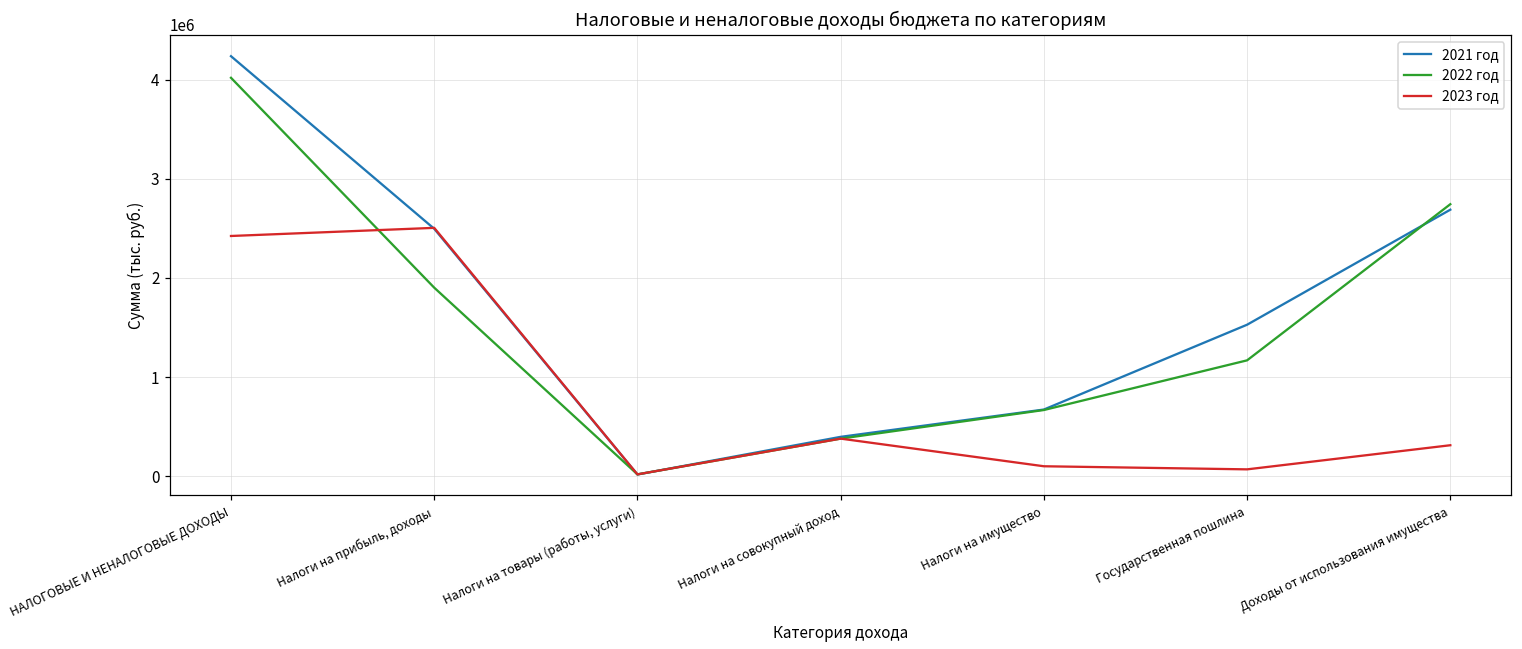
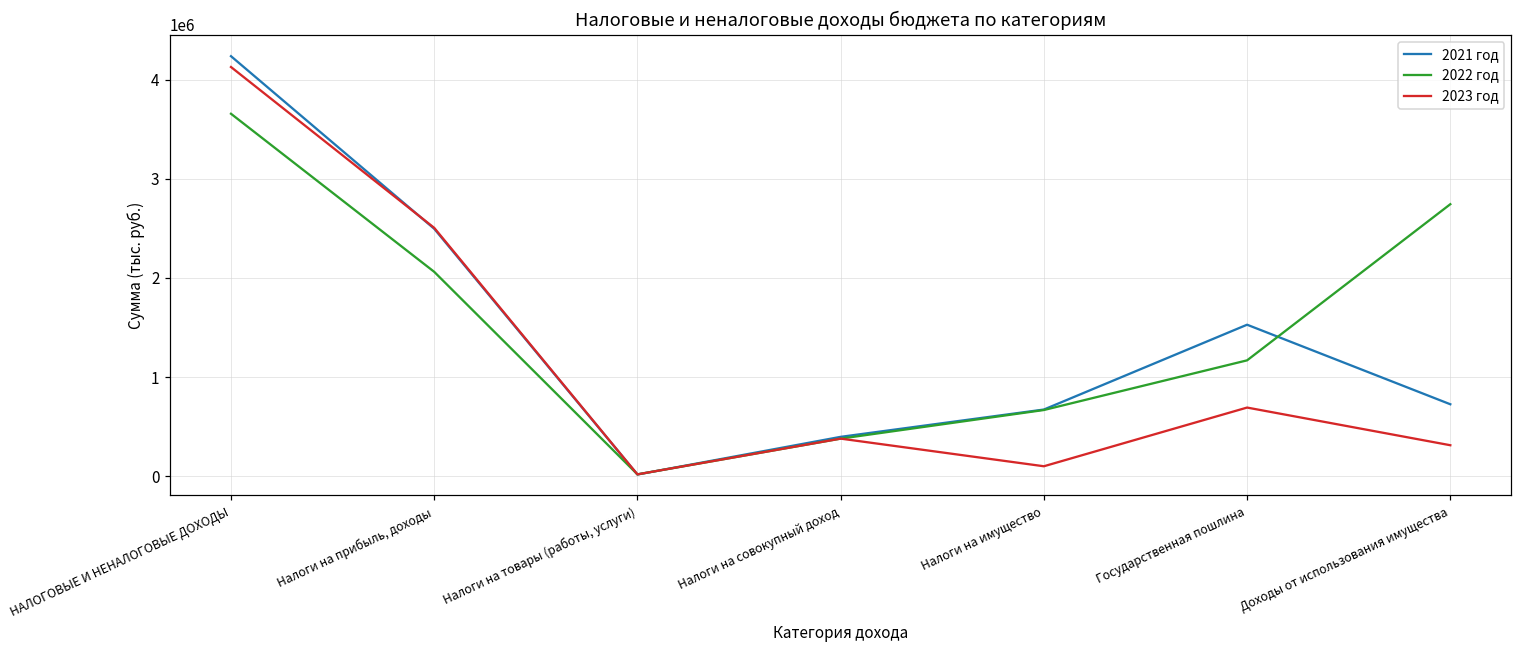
  {
    "2021 год": {
      "НАЛОГОВЫЕ И НЕНАЛОГОВЫЕ ДОХОДЫ": 4200000,
      "Государственная пошлина": 1500000,
-     "Доходы от использования имущества": 2700000
+     "Доходы от использования имущества": 700000
    },
    "2022 год": {
-     "НАЛОГОВЫЕ И НЕНАЛОГОВЫЕ ДОХОДЫ": 4000000,
-     "Налоги на прибыль, доходы": 1900000,
+     "НАЛОГОВЫЕ И НЕНАЛОГОВЫЕ ДОХОДЫ": 3700000,
+     "Налоги на прибыль, доходы": 2100000,
      "Государственная пошлина": 1200000,
      "Доходы от использования имущества": 2700000
    },
    "2023 год": {
-     "НАЛОГОВЫЕ И НЕНАЛОГОВЫЕ ДОХОДЫ": 2400000,
+     "НАЛОГОВЫЕ И НЕНАЛОГОВЫЕ ДОХОДЫ": 4100000,
      "Налоги на имущество": 100000,
-     "Государственная пошлина": 100000,
+     "Государственная пошлина": 700000,
      "Доходы от использования имущества": 300000
    }
  }
